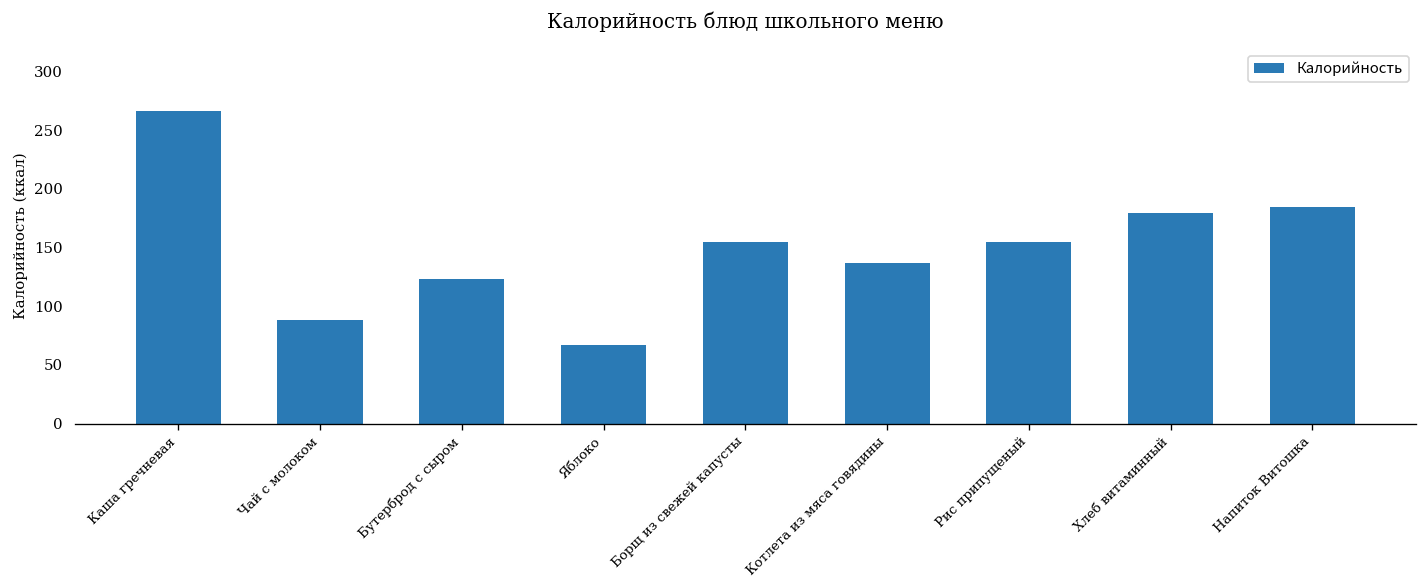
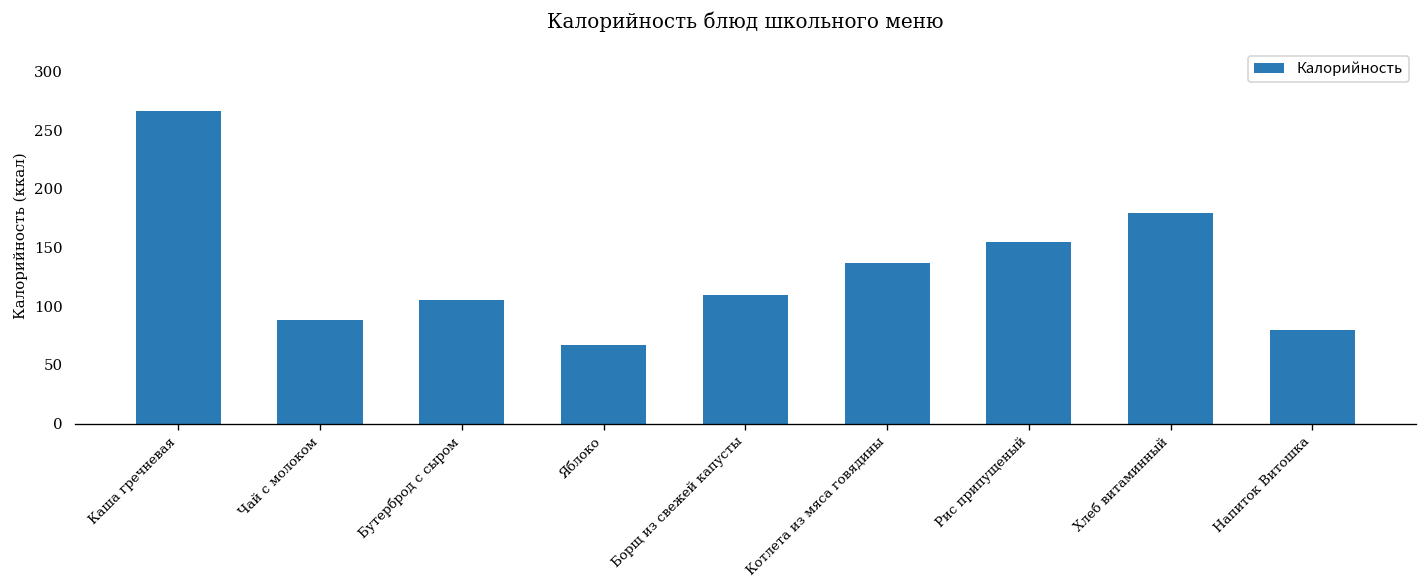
  {
    "Каша гречневая": 270,
    "Чай с молоком": 90,
-   "Бутерброд с сыром": 120,
+   "Бутерброд с сыром": 110,
    "Яблоко": 70,
-   "Борщ из свежей капусты": 150,
+   "Борщ из свежей капусты": 110,
    "Котлета из мяса говядины": 140,
    "Рис припущеный": 150,
    "Хлеб витаминный": 180,
-   "Напиток Витошка": 180
+   "Напиток Витошка": 80
  }
